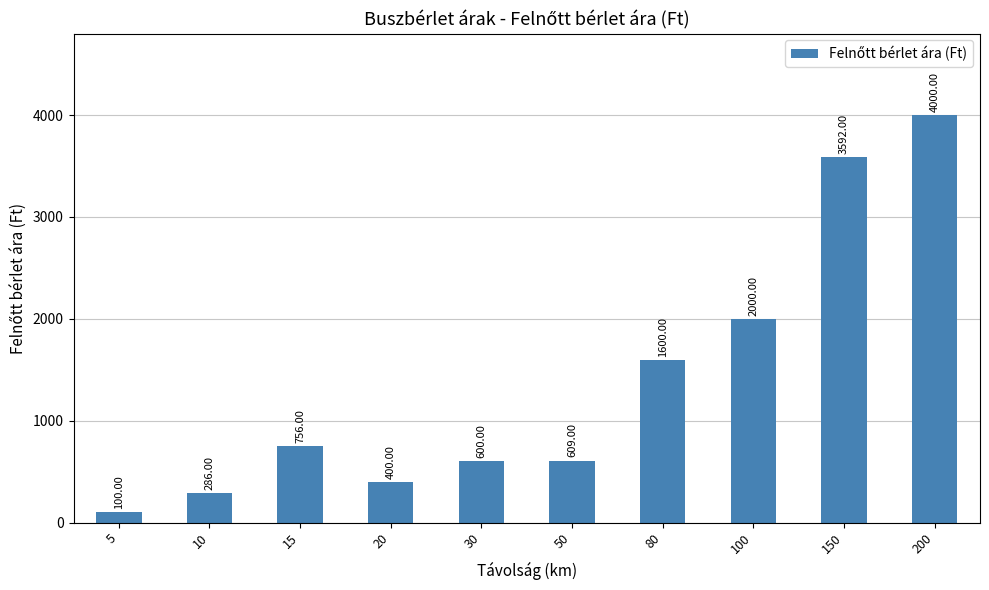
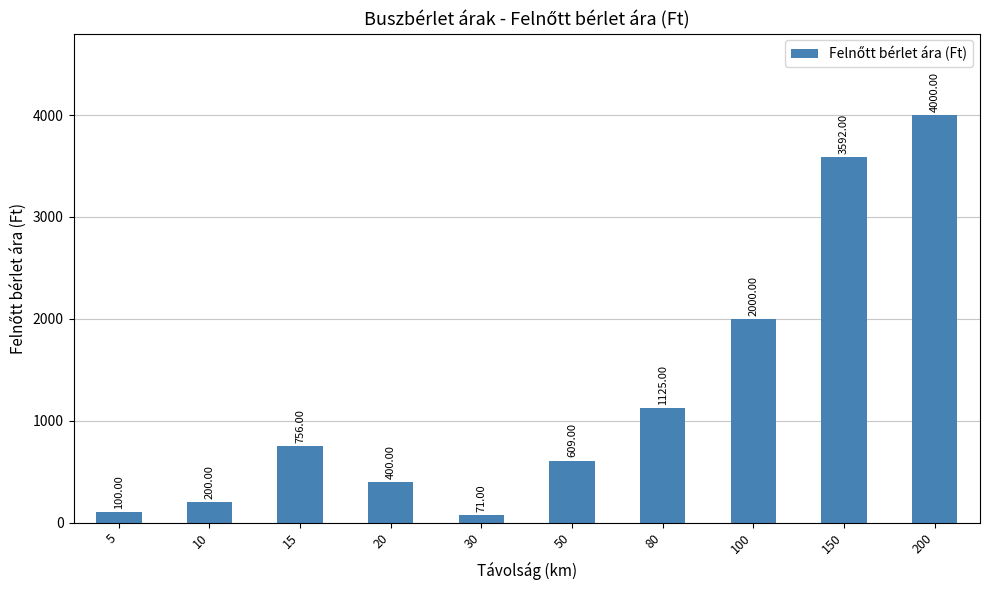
  {
    "5": 100.00,
-   "10": 286.00,
+   "10": 200.00,
    "15": 756.00,
    "20": 400.00,
-   "30": 600.00,
+   "30": 71.00,
    "50": 609.00,
-   "80": 1600.00,
+   "80": 1125.00,
    "100": 2000.00,
    "150": 3592.00,
    "200": 4000.00
  }
